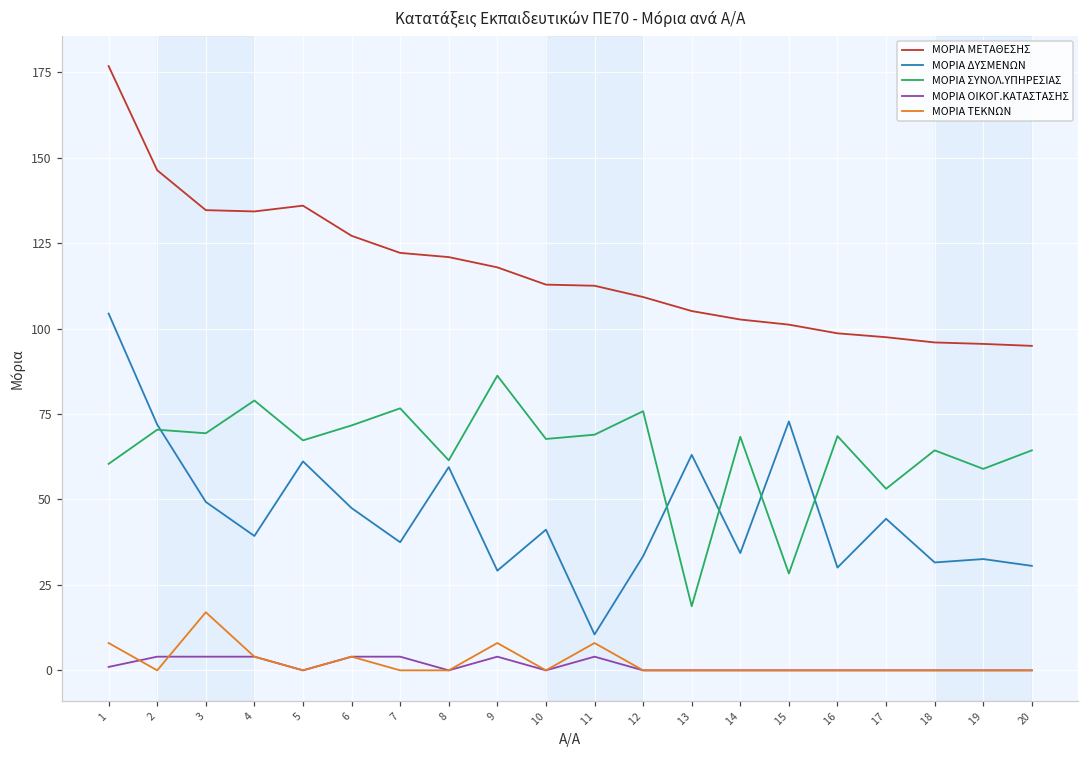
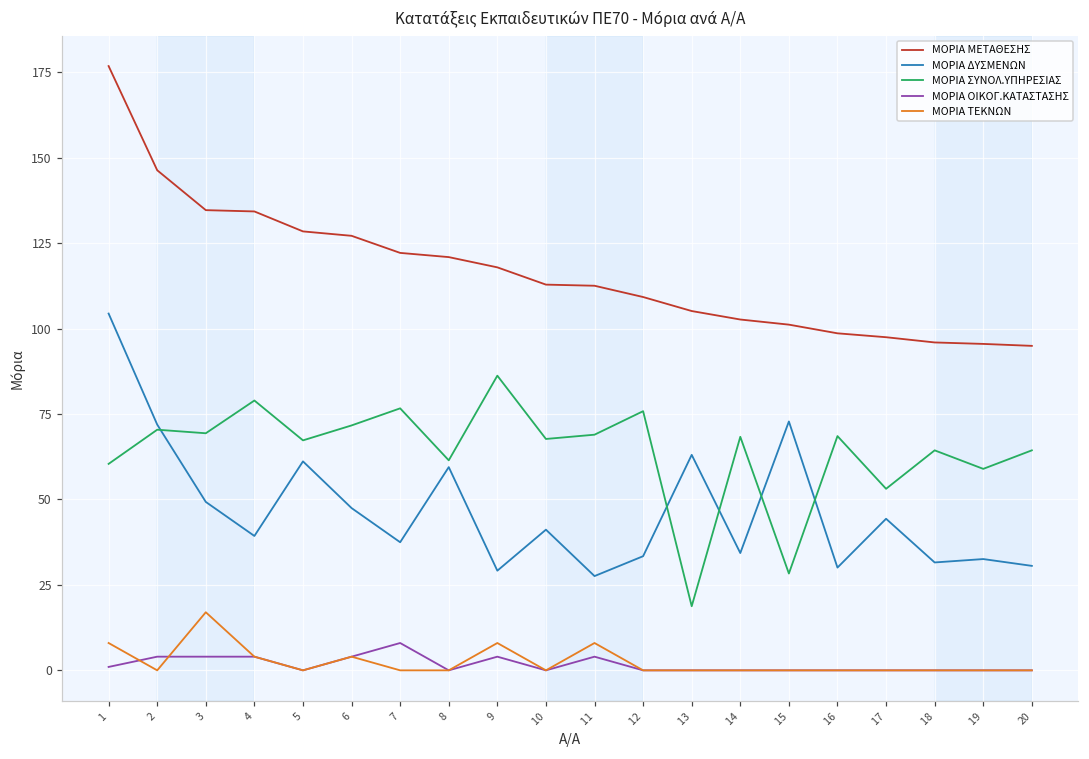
  {
    "ΜΟΡΙΑ ΜΕΤΑΘΕΣΗΣ": {
      "1": 177,
      "2": 146,
      "3": 135,
      "4": 134,
-     "5": 136,
+     "5": 128,
      "6": 127,
      "7": 122,
      "8": 121,
      "9": 118,
      "10": 113,
      "11": 113,
      "12": 109,
      "13": 105,
      "14": 103,
      "15": 101,
      "16": 99,
      "17": 97,
      "18": 96,
      "19": 96,
      "20": 95
    },
    "ΜΟΡΙΑ ΔΥΣΜΕΝΩΝ": {
      "1": 104,
      "2": 72,
      "3": 49,
      "4": 39,
      "5": 61,
      "6": 47,
      "7": 37,
      "8": 59,
      "9": 29,
      "10": 41,
-     "11": 11,
+     "11": 28,
      "12": 33,
      "13": 63,
      "14": 34,
      "15": 73,
      "16": 30,
      "17": 44,
      "18": 32,
      "19": 33,
      "20": 31
    },
    "ΜΟΡΙΑ ΣΥΝΟΛ.ΥΠΗΡΕΣΙΑΣ": {
      "1": 60,
      "2": 70,
      "3": 69,
      "4": 79,
      "5": 67,
      "6": 72,
      "7": 77,
      "8": 61,
      "9": 86,
      "10": 68,
      "11": 69,
      "12": 76,
      "13": 19,
      "14": 68,
      "15": 28,
      "16": 69,
      "17": 53,
      "18": 64,
      "19": 59,
      "20": 64
    },
    "ΜΟΡΙΑ ΟΙΚΟΓ.ΚΑΤΑΣΤΑΣΗΣ": {
      "1": 1,
      "2": 4,
      "3": 4,
-     "7": 4,
+     "7": 8,
      "9": 4,
      "11": 4
    },
    "ΜΟΡΙΑ ΤΕΚΝΩΝ": {
      "1": 8,
      "2": 0,
      "3": 17,
      "7": 0,
      "9": 8,
      "11": 8
    }
  }
